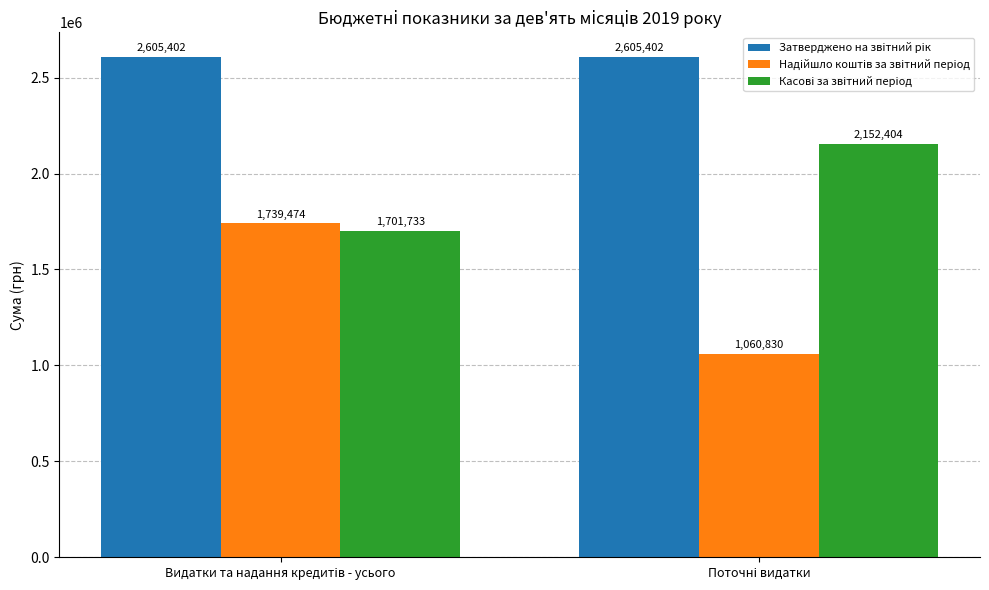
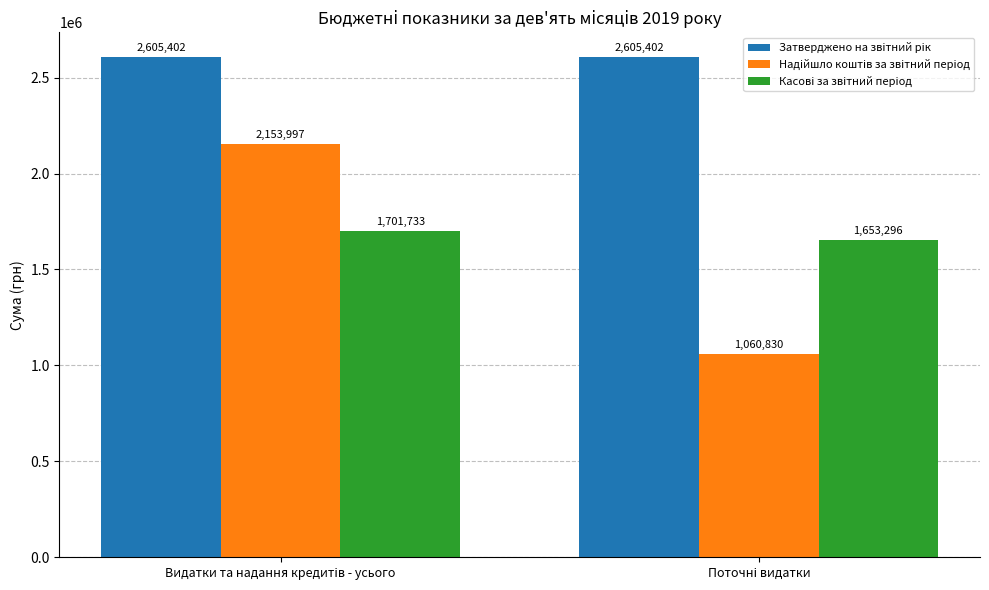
  {
    "Затверджено на звітний рік": {
      "Видатки та надання кредитів - усього": "2,605,402",
      "Поточні видатки": "2,605,402"
    },
    "Надійшло коштів за звітний період": {
-     "Видатки та надання кредитів - усього": "1,739,474",
+     "Видатки та надання кредитів - усього": "2,153,997",
      "Поточні видатки": "1,060,830"
    },
    "Касові за звітний період": {
      "Видатки та надання кредитів - усього": "1,701,733",
-     "Поточні видатки": "2,152,404"
+     "Поточні видатки": "1,653,296"
    }
  }
